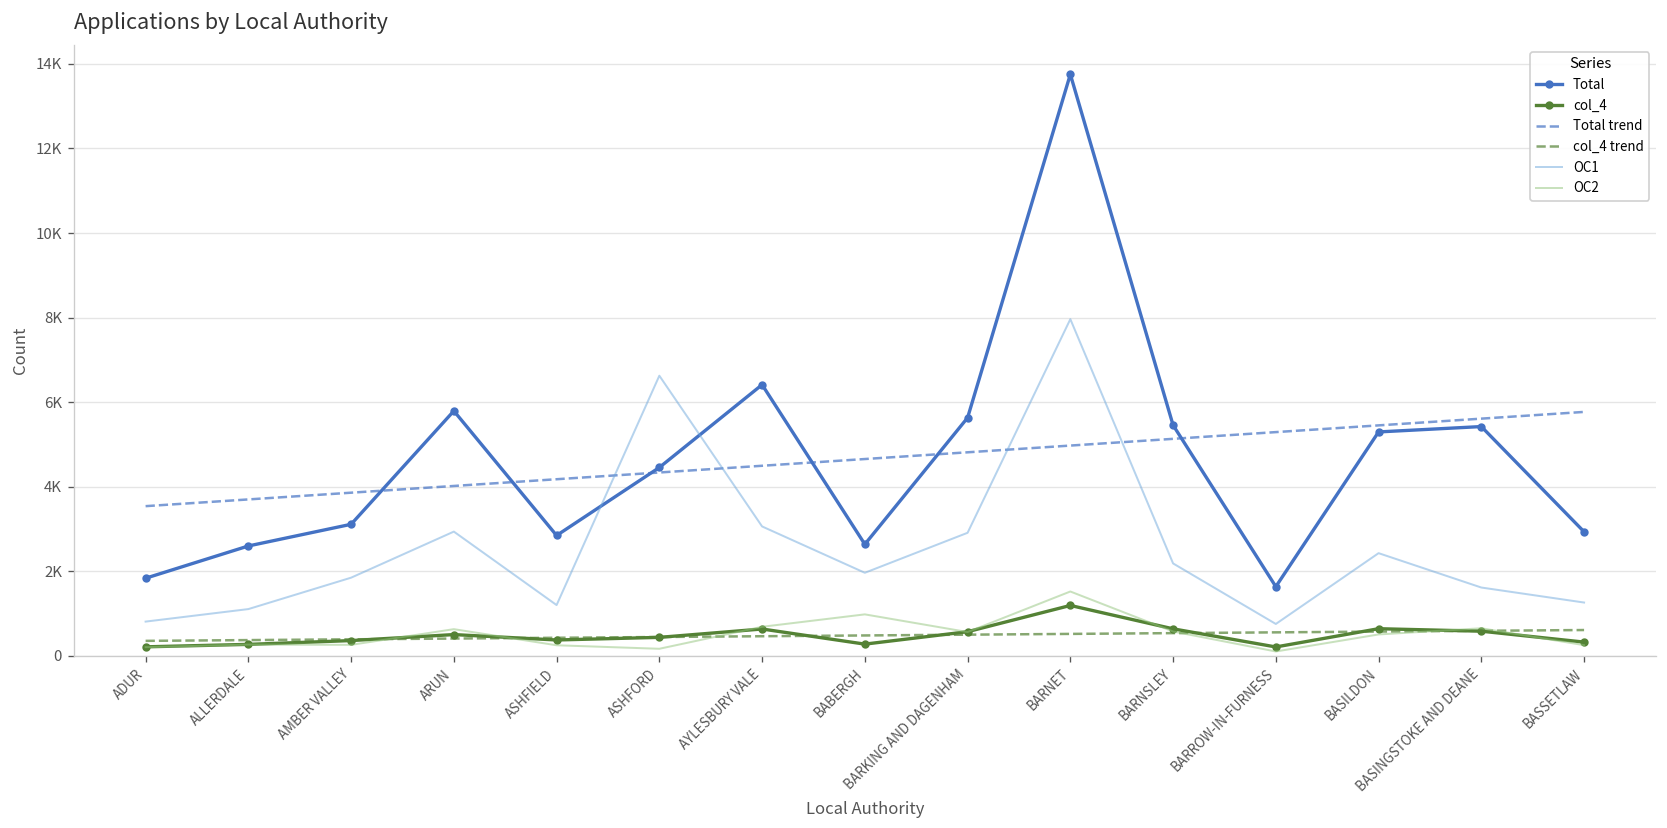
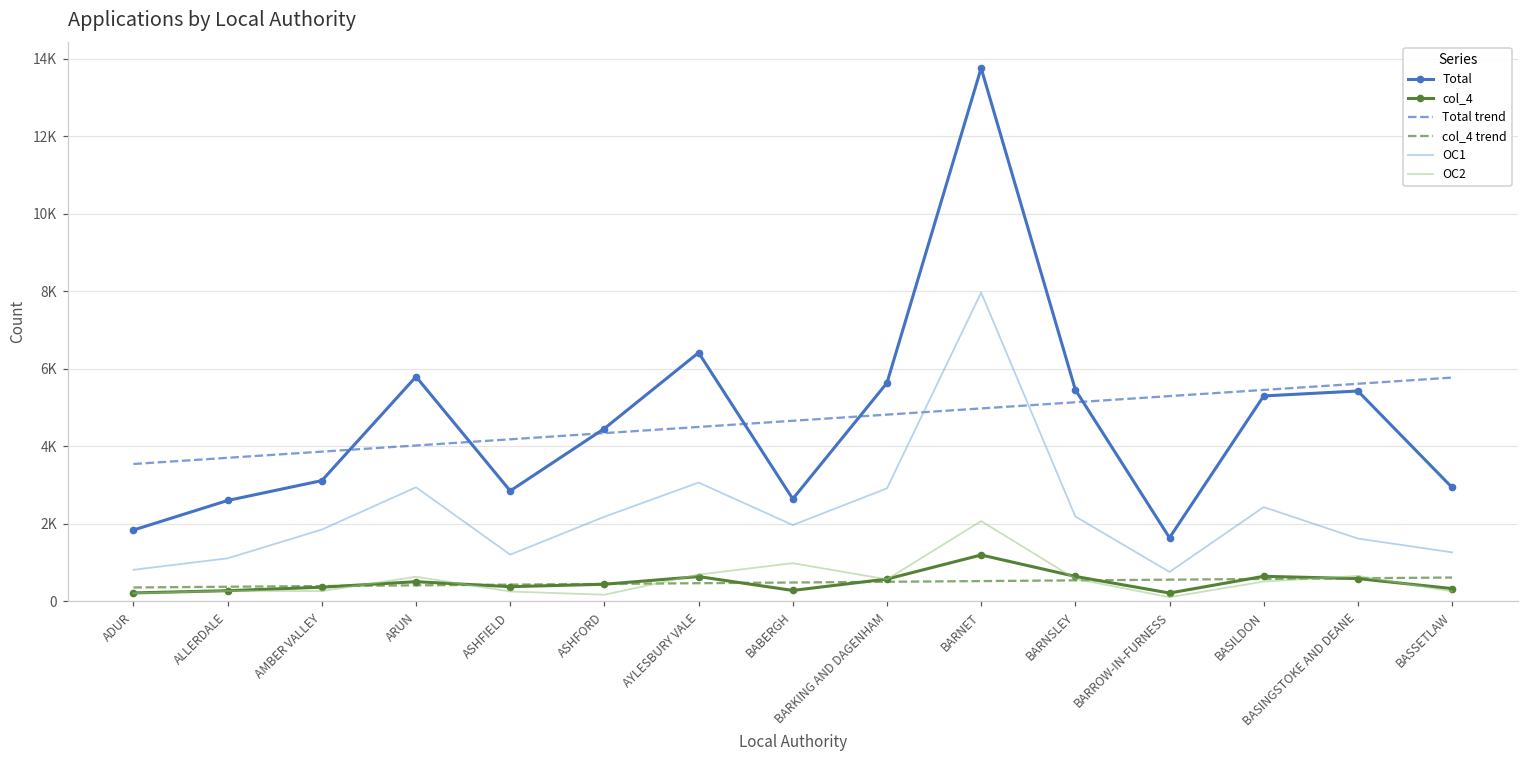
  {
    "OC1": {
      "ADUR": 800,
      "ALLERDALE": 1100,
      "AMBER VALLEY": 1800,
      "ARUN": 2900,
      "ASHFIELD": 1200,
-     "ASHFORD": 6600,
+     "ASHFORD": 2200,
      "AYLESBURY VALE": 3100,
      "BABERGH": 2000,
      "BARKING AND DAGENHAM": 2900,
      "BARNET": 8000,
      "BARNSLEY": 2200,
      "BARROW-IN-FURNESS": 800,
      "BASILDON": 2400,
      "BASINGSTOKE AND DEANE": 1600,
      "BASSETLAW": 1300
    },
    "OC2": {
      "AMBER VALLEY": 300,
      "ARUN": 600,
      "ASHFIELD": 200,
      "ASHFORD": 200,
      "BABERGH": 1000,
-     "BARNET": 1500,
+     "BARNET": 2100,
      "BARROW-IN-FURNESS": 100
    }
  }
